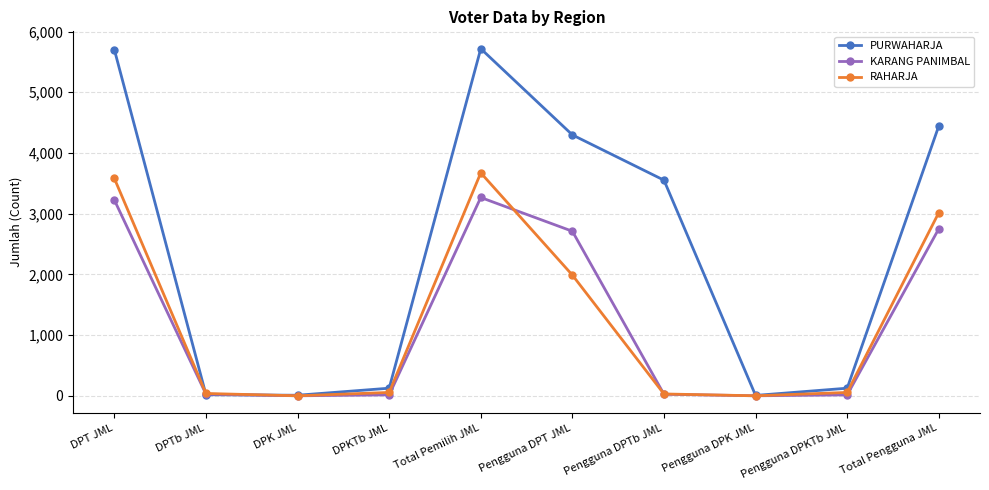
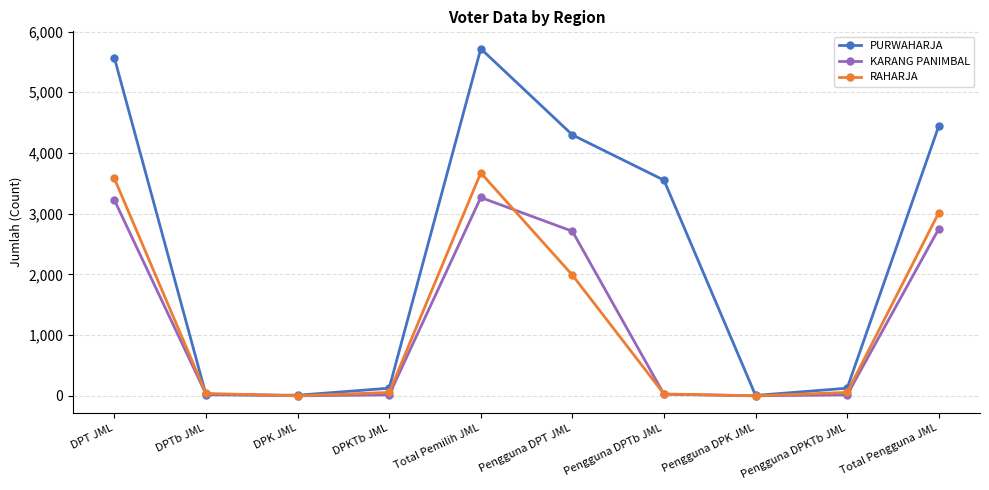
  {
    "PURWAHARJA": {
-     "DPT JML": "5,700",
+     "DPT JML": "5,600",
      "DPKTb JML": "100",
      "Total Pemilih JML": "5,700",
      "Pengguna DPT JML": "4,300",
      "Pengguna DPTb JML": "3,600",
      "Pengguna DPKTb JML": "100",
      "Total Pengguna JML": "4,400"
    },
    "KARANG PANIMBAL": {
      "DPT JML": "3,200",
      "Total Pemilih JML": "3,300",
      "Pengguna DPT JML": "2,700",
      "Total Pengguna JML": "2,800"
    },
    "RAHARJA": {
      "DPT JML": "3,600",
      "Total Pemilih JML": "3,700",
      "Pengguna DPT JML": "2,000",
      "Total Pengguna JML": "3,000"
    }
  }
